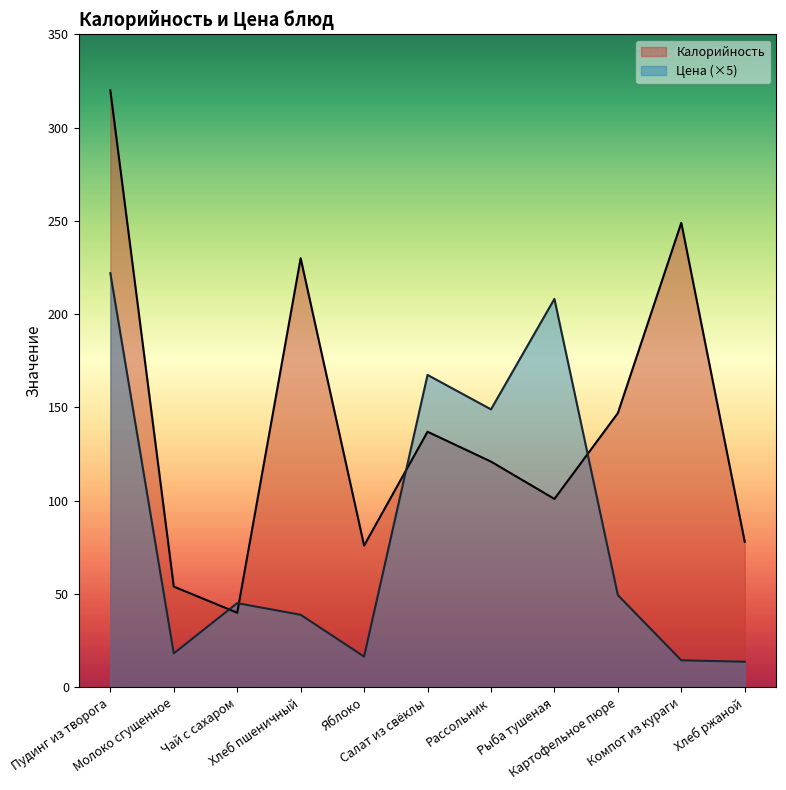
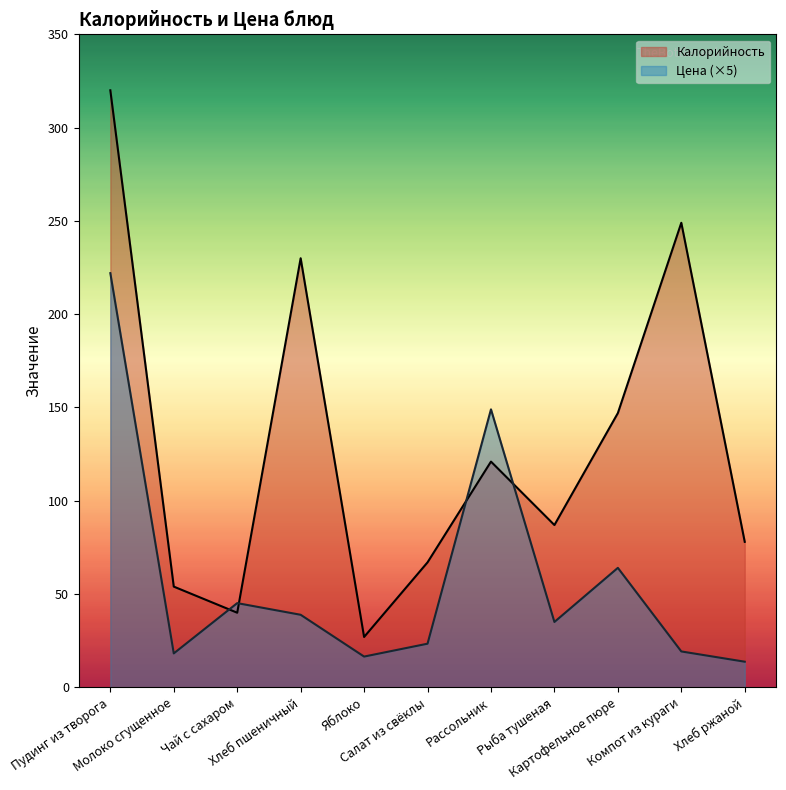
  {
    "Калорийность": {
      "Пудинг из творога": 320,
      "Молоко сгущенное": 54,
      "Чай с сахаром": 40,
      "Хлеб пшеничный": 230,
-     "Яблоко": 76,
-     "Салат из свёклы": 137,
+     "Яблоко": 27,
+     "Салат из свёклы": 67,
      "Рассольник": 121,
-     "Рыба тушеная": 101,
+     "Рыба тушеная": 87,
      "Картофельное пюре": 147,
      "Компот из кураги": 249,
      "Хлеб ржаной": 78
    },
    "Цена (×5)": {
      "Пудинг из творога": 222,
      "Молоко сгущенное": 18,
      "Чай с сахаром": 45,
      "Хлеб пшеничный": 39,
      "Яблоко": 17,
-     "Салат из свёклы": 167,
+     "Салат из свёклы": 23,
      "Рассольник": 149,
-     "Рыба тушеная": 208,
-     "Картофельное пюре": 49,
-     "Компот из кураги": 15,
+     "Рыба тушеная": 35,
+     "Картофельное пюре": 64,
+     "Компот из кураги": 19,
      "Хлеб ржаной": 14
    }
  }
